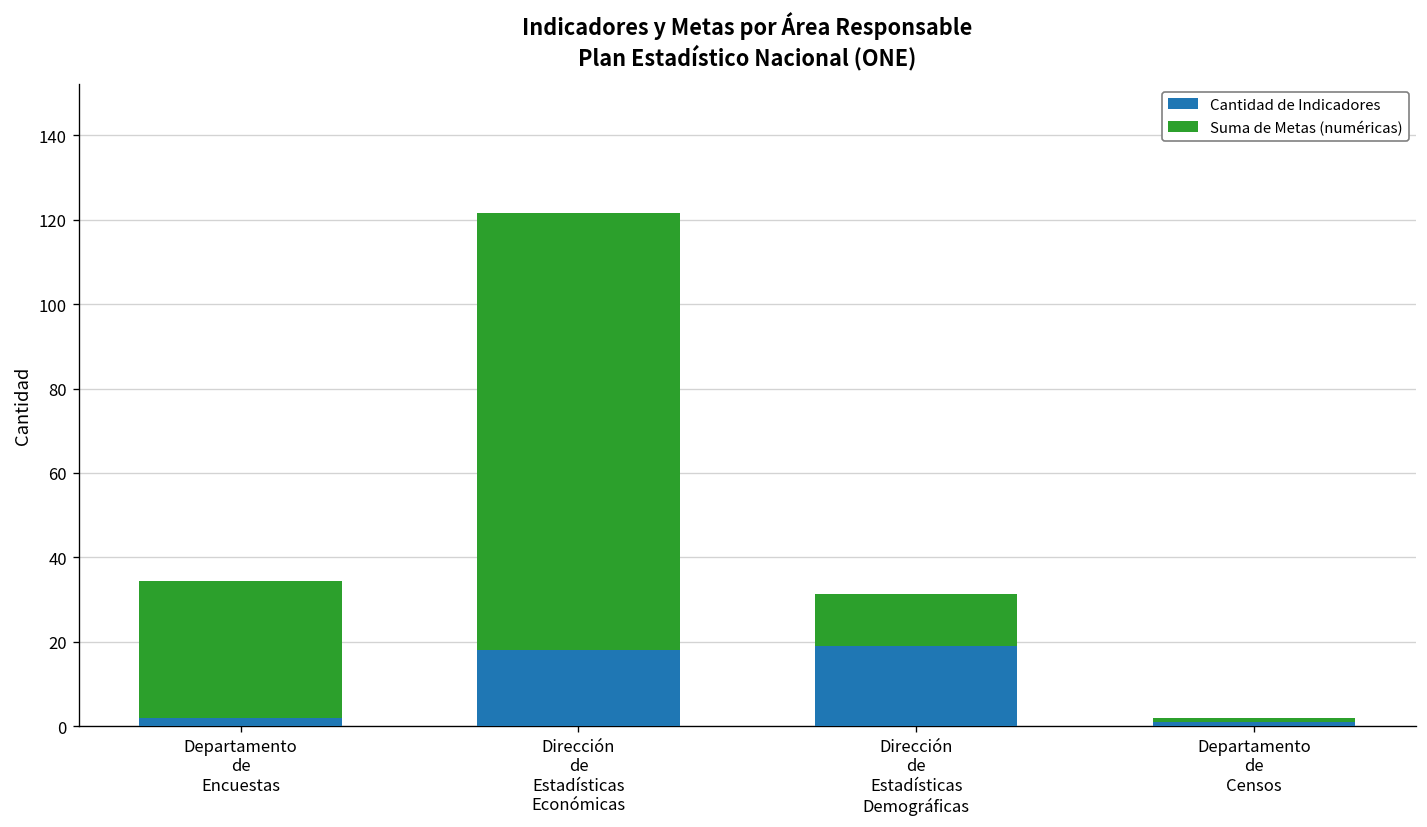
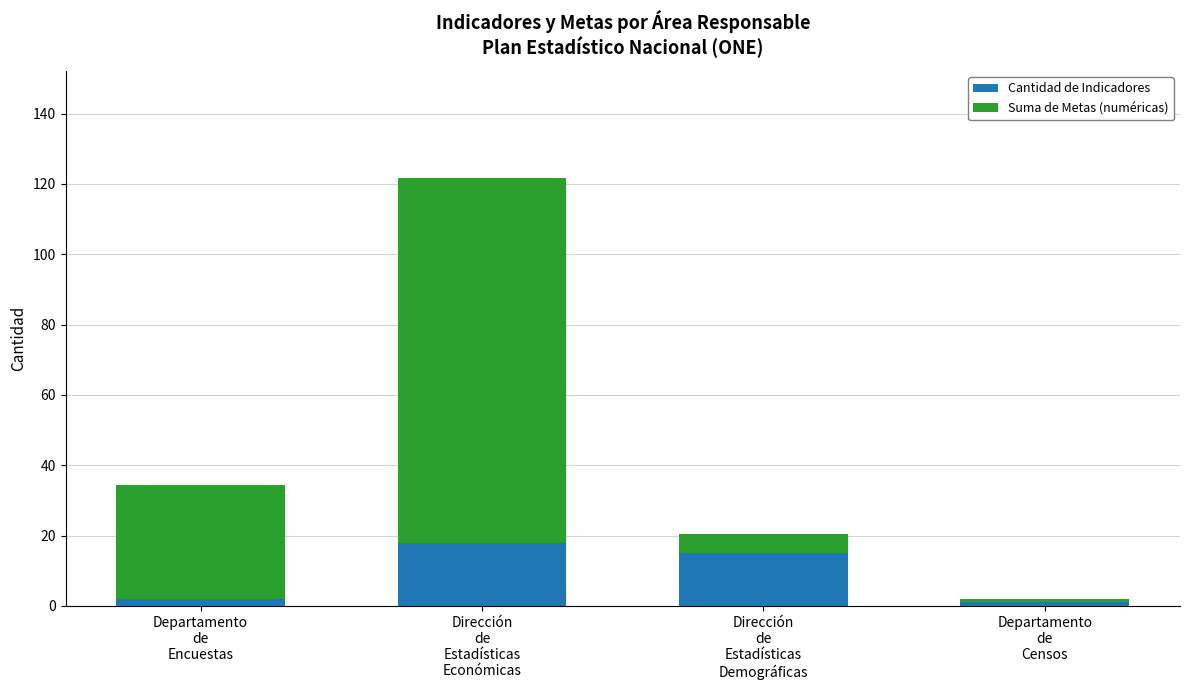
  {
    "Cantidad de Indicadores": {
      "Departamento de Encuestas": 2,
      "Dirección de Estadísticas Económicas": 18,
-     "Dirección de Estadísticas Demográficas": 19,
+     "Dirección de Estadísticas Demográficas": 15,
      "Departamento de Censos": 1
    },
    "Suma de Metas (numéricas)": {
      "Departamento de Encuestas": 32,
      "Dirección de Estadísticas Económicas": 104,
-     "Dirección de Estadísticas Demográficas": 12,
+     "Dirección de Estadísticas Demográficas": 5,
      "Departamento de Censos": 1
    }
  }
